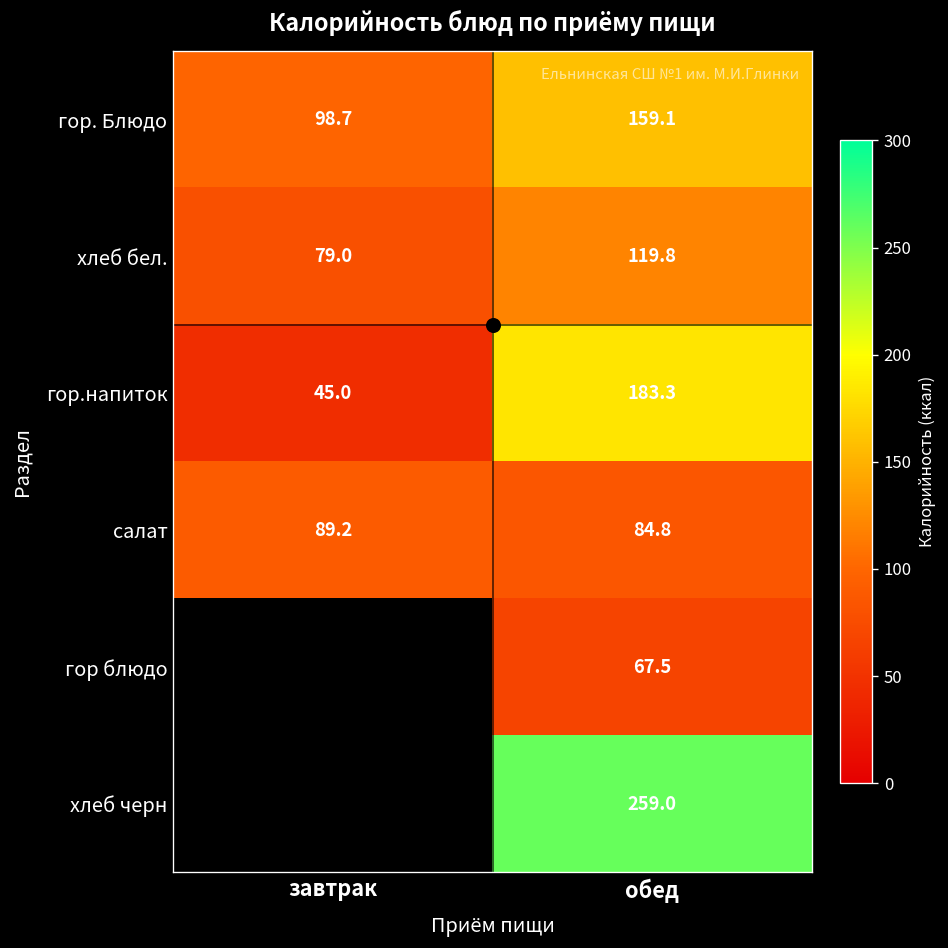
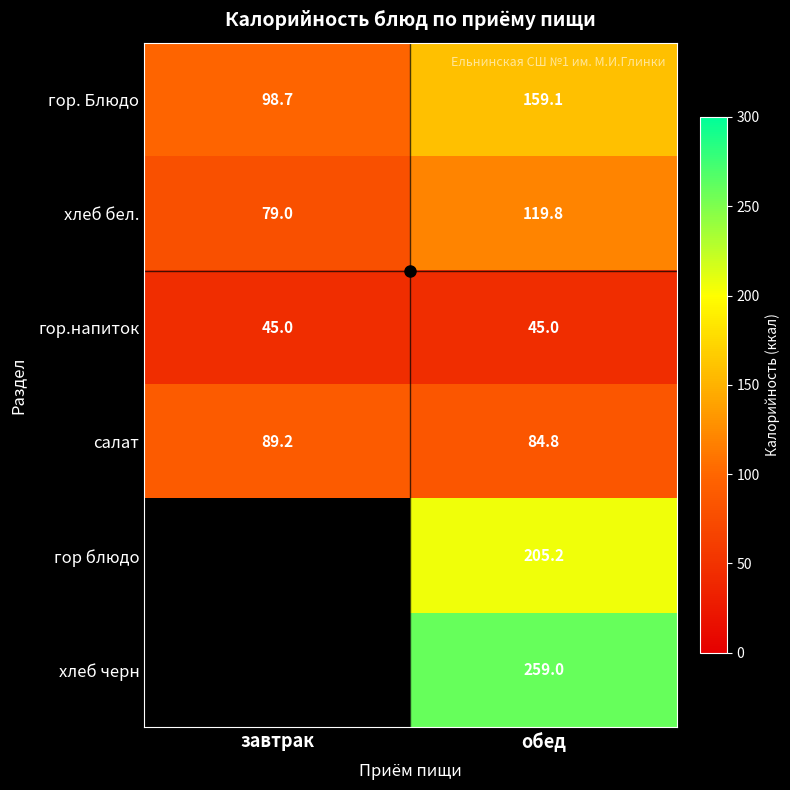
  {
    "гор. Блюдо": {
      "завтрак": 98.7
    },
    "хлеб бел.": {
      "завтрак": 79.0,
      "обед": 119.8
    },
    "гор.напиток": {
      "завтрак": 45.0,
-     "обед": 183.3
+     "обед": 45.0
    },
    "салат": {
      "завтрак": 89.2,
      "обед": 84.8
    },
    "гор блюдо": {
-     "обед": 67.5
+     "обед": 205.2
    },
    "хлеб черн": {
      "обед": 259.0
    }
  }
